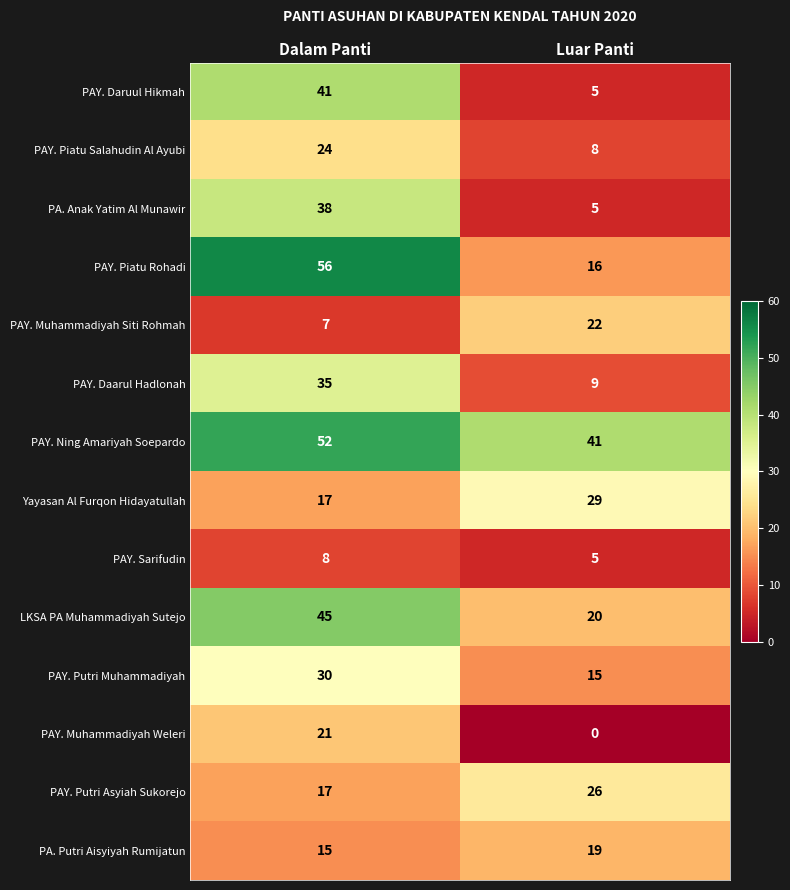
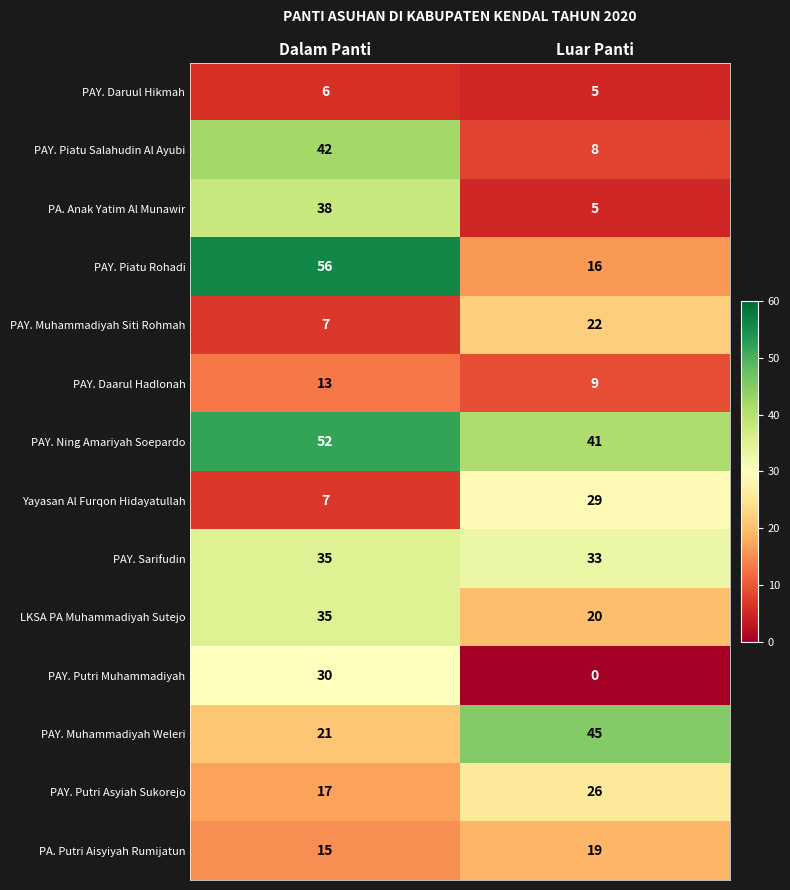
  {
    "PAY. Daruul Hikmah": {
-     "Dalam Panti": 41,
+     "Dalam Panti": 6,
      "Luar Panti": 5
    },
    "PAY. Piatu Salahudin Al Ayubi": {
-     "Dalam Panti": 24,
+     "Dalam Panti": 42,
      "Luar Panti": 8
    },
    "PA. Anak Yatim Al Munawir": {
      "Dalam Panti": 38,
      "Luar Panti": 5
    },
    "PAY. Piatu Rohadi": {
      "Dalam Panti": 56,
      "Luar Panti": 16
    },
    "PAY. Muhammadiyah Siti Rohmah": {
      "Dalam Panti": 7,
      "Luar Panti": 22
    },
    "PAY. Daarul Hadlonah": {
-     "Dalam Panti": 35,
+     "Dalam Panti": 13,
      "Luar Panti": 9
    },
    "PAY. Ning Amariyah Soepardo": {
      "Dalam Panti": 52,
      "Luar Panti": 41
    },
    "Yayasan Al Furqon Hidayatullah": {
-     "Dalam Panti": 17,
+     "Dalam Panti": 7,
      "Luar Panti": 29
    },
    "PAY. Sarifudin": {
-     "Dalam Panti": 8,
-     "Luar Panti": 5
+     "Dalam Panti": 35,
+     "Luar Panti": 33
    },
    "LKSA PA Muhammadiyah Sutejo": {
-     "Dalam Panti": 45,
+     "Dalam Panti": 35,
      "Luar Panti": 20
    },
    "PAY. Putri Muhammadiyah": {
      "Dalam Panti": 30,
-     "Luar Panti": 15
+     "Luar Panti": 0
    },
    "PAY. Muhammadiyah Weleri": {
      "Dalam Panti": 21,
-     "Luar Panti": 0
+     "Luar Panti": 45
    },
    "PAY. Putri Asyiah Sukorejo": {
      "Dalam Panti": 17,
      "Luar Panti": 26
    },
    "PA. Putri Aisyiyah Rumijatun": {
      "Dalam Panti": 15,
      "Luar Panti": 19
    }
  }
